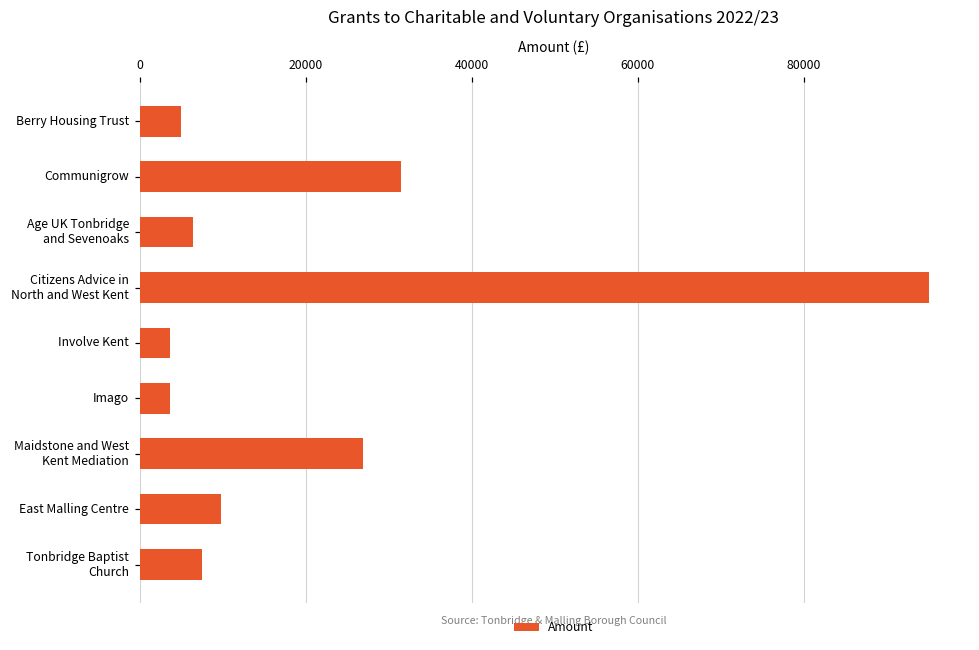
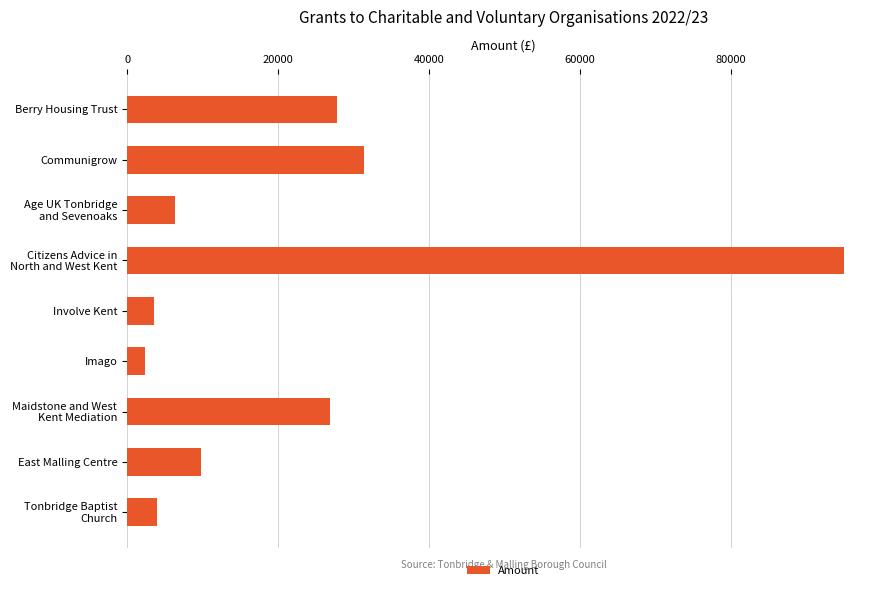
  {
-   "Berry Housing Trust": 5000,
+   "Berry Housing Trust": 28000,
    "Communigrow": 31000,
    "Age UK Tonbridge and Sevenoaks": 6000,
    "Citizens Advice in North and West Kent": 95000,
    "Involve Kent": 4000,
-   "Imago": 4000,
+   "Imago": 2000,
    "Maidstone and West Kent Mediation": 27000,
    "East Malling Centre": 10000,
-   "Tonbridge Baptist Church": 8000
+   "Tonbridge Baptist Church": 4000
  }
